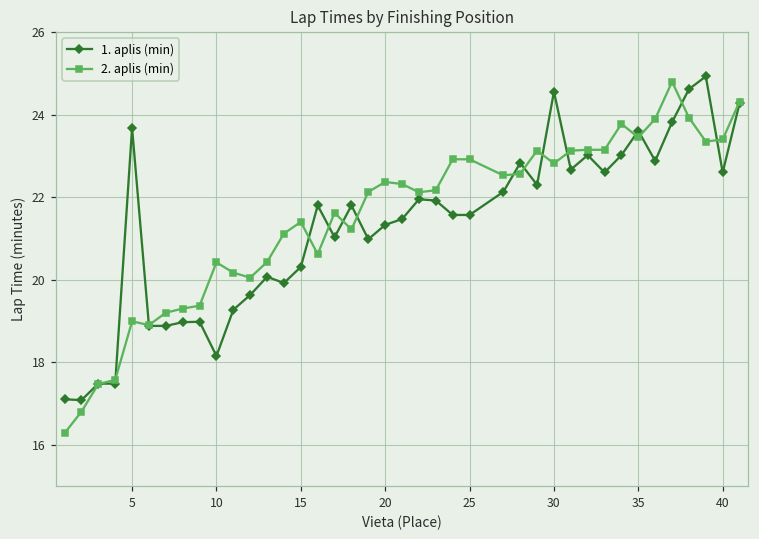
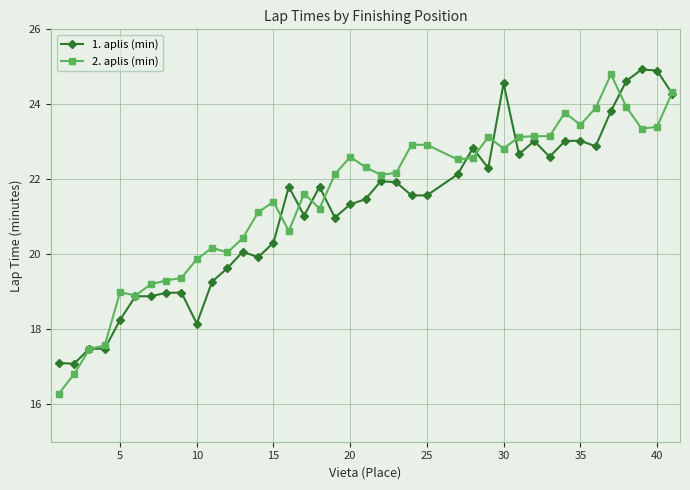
  {
    "1. aplis (min)": {
-     "5": 23.7,
+     "5": 18.3,
      "10": 18.2,
      "15": 20.3,
      "20": 21.3,
      "25": 21.6,
      "30": 24.6,
-     "35": 23.6,
-     "40": 22.6
+     "35": 23.0,
+     "40": 24.9
    },
    "2. aplis (min)": {
      "5": 19.0,
-     "10": 20.4,
+     "10": 19.9,
      "15": 21.4,
-     "20": 22.4,
+     "20": 22.6,
      "25": 22.9,
      "30": 22.8,
      "35": 23.5,
      "40": 23.4
    }
  }
